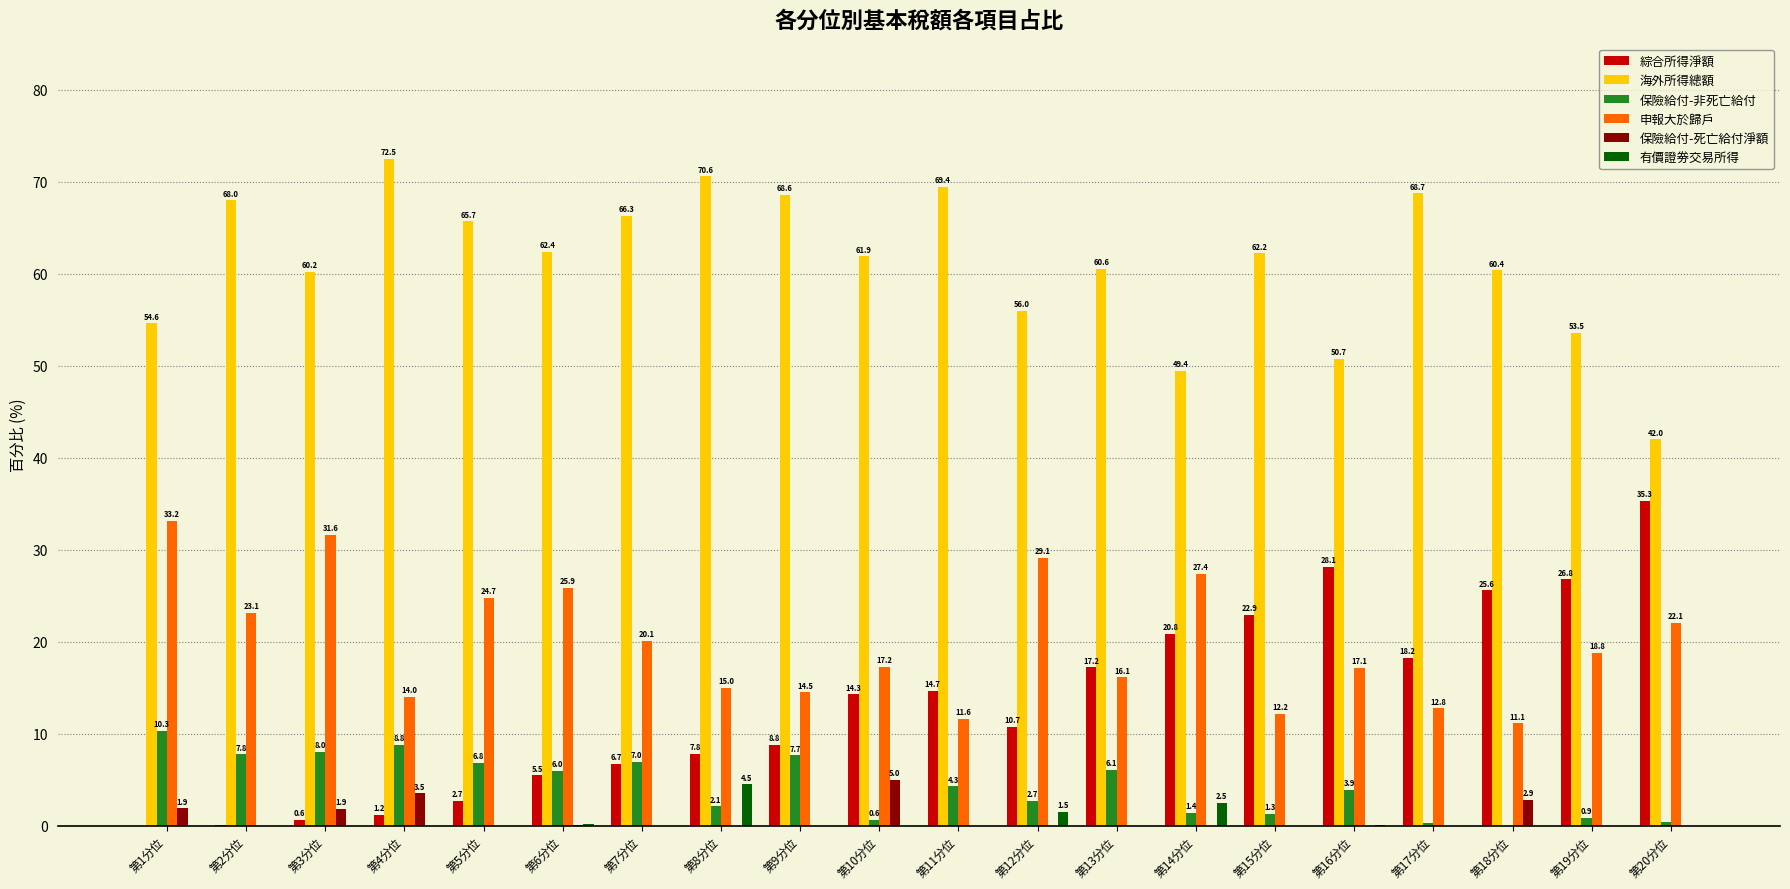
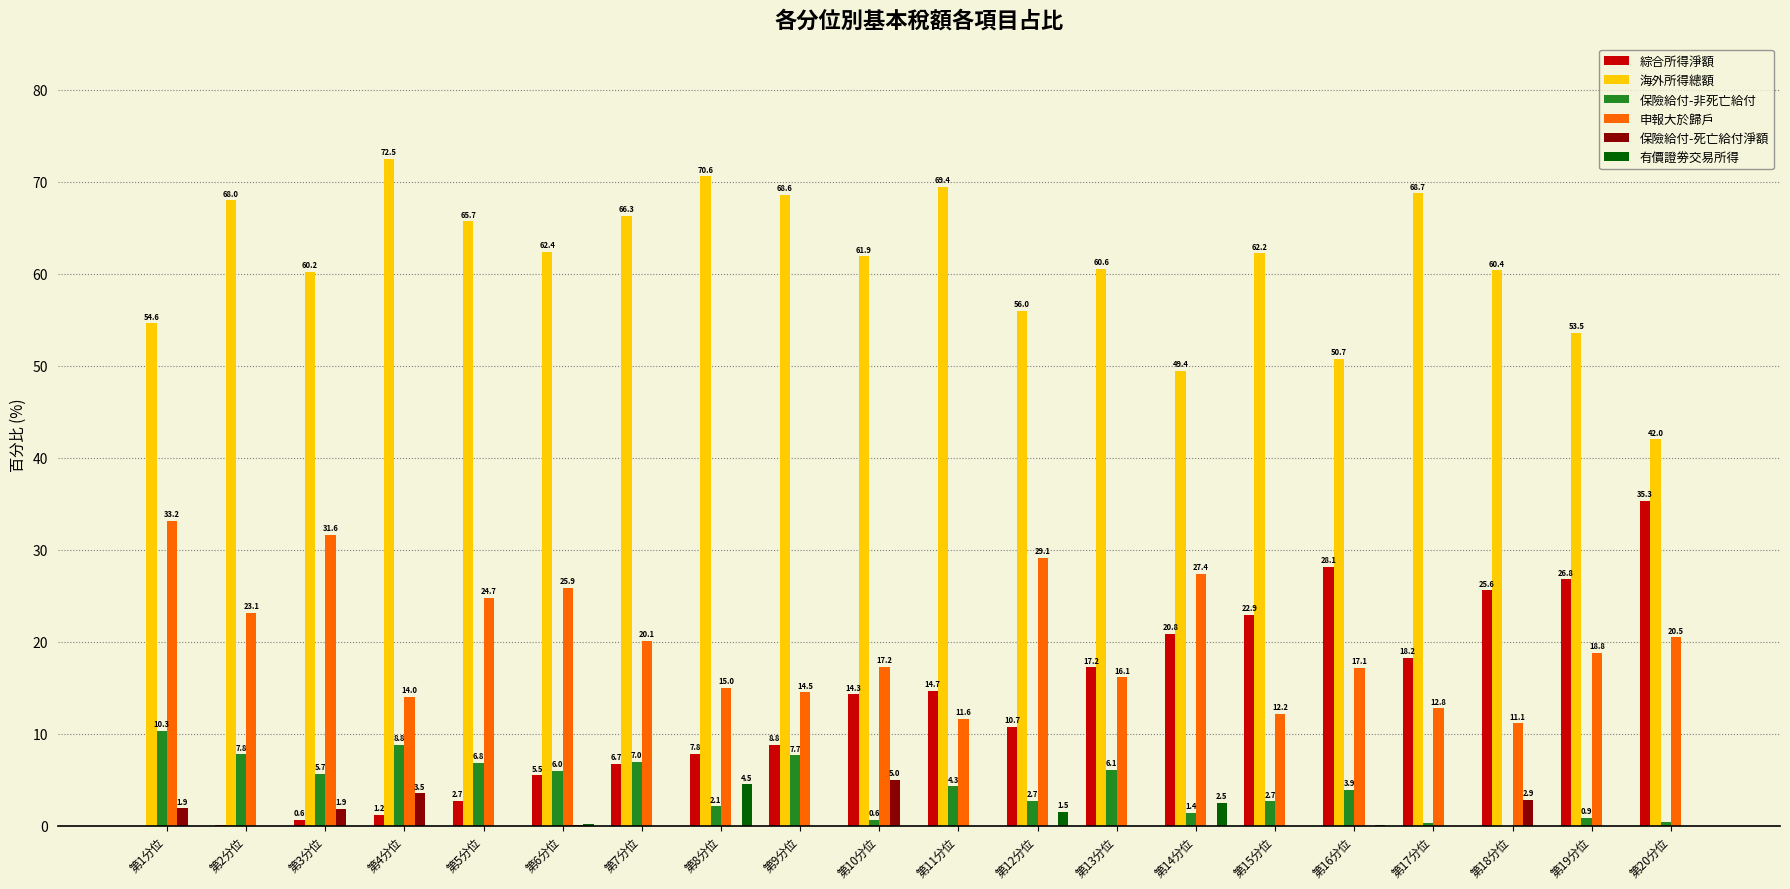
  {
    "綜合所得淨額": {
      "第3分位": 0.6,
      "第4分位": 1.2,
      "第5分位": 2.7,
      "第6分位": 5.5,
      "第7分位": 6.7,
      "第8分位": 7.8,
      "第9分位": 8.8,
      "第10分位": 14.3,
      "第11分位": 14.7,
      "第12分位": 10.7,
      "第13分位": 17.2,
      "第14分位": 20.8,
      "第15分位": 22.9,
      "第16分位": 28.1,
      "第17分位": 18.2,
      "第18分位": 25.6,
      "第19分位": 26.8,
      "第20分位": 35.3
    },
    "海外所得總額": {
      "第1分位": 54.6,
      "第2分位": 68.0,
      "第3分位": 60.2,
      "第4分位": 72.5,
      "第5分位": 65.7,
      "第6分位": 62.4,
      "第7分位": 66.3,
      "第8分位": 70.6,
      "第9分位": 68.6,
      "第10分位": 61.9,
      "第11分位": 69.4,
      "第12分位": 56.0,
      "第13分位": 60.6,
      "第14分位": 49.4,
      "第15分位": 62.2,
      "第16分位": 50.7,
      "第17分位": 68.7,
      "第18分位": 60.4,
      "第19分位": 53.5,
      "第20分位": 42.0
    },
    "保險給付-非死亡給付": {
      "第1分位": 10.3,
      "第2分位": 7.8,
-     "第3分位": 8.0,
+     "第3分位": 5.7,
      "第4分位": 8.8,
      "第5分位": 6.8,
      "第6分位": 6.0,
      "第7分位": 7.0,
      "第8分位": 2.1,
      "第9分位": 7.7,
      "第10分位": 0.6,
      "第11分位": 4.3,
      "第12分位": 2.7,
      "第13分位": 6.1,
      "第14分位": 1.4,
-     "第15分位": 1.3,
+     "第15分位": 2.7,
      "第16分位": 3.9,
      "第19分位": 0.9
    },
    "申報大於歸戶": {
      "第1分位": 33.2,
      "第2分位": 23.1,
      "第3分位": 31.6,
      "第4分位": 14.0,
      "第5分位": 24.7,
      "第6分位": 25.9,
      "第7分位": 20.1,
      "第8分位": 15.0,
      "第9分位": 14.5,
      "第10分位": 17.2,
      "第11分位": 11.6,
      "第12分位": 29.1,
      "第13分位": 16.1,
      "第14分位": 27.4,
      "第15分位": 12.2,
      "第16分位": 17.1,
      "第17分位": 12.8,
      "第18分位": 11.1,
      "第19分位": 18.8,
-     "第20分位": 22.1
+     "第20分位": 20.5
    },
    "保險給付-死亡給付淨額": {
      "第1分位": 1.9,
      "第3分位": 1.9,
      "第4分位": 3.5,
      "第10分位": 5.0,
      "第18分位": 2.9
    },
    "有價證劵交易所得": {
      "第8分位": 4.5,
      "第12分位": 1.5,
      "第14分位": 2.5
    }
  }
